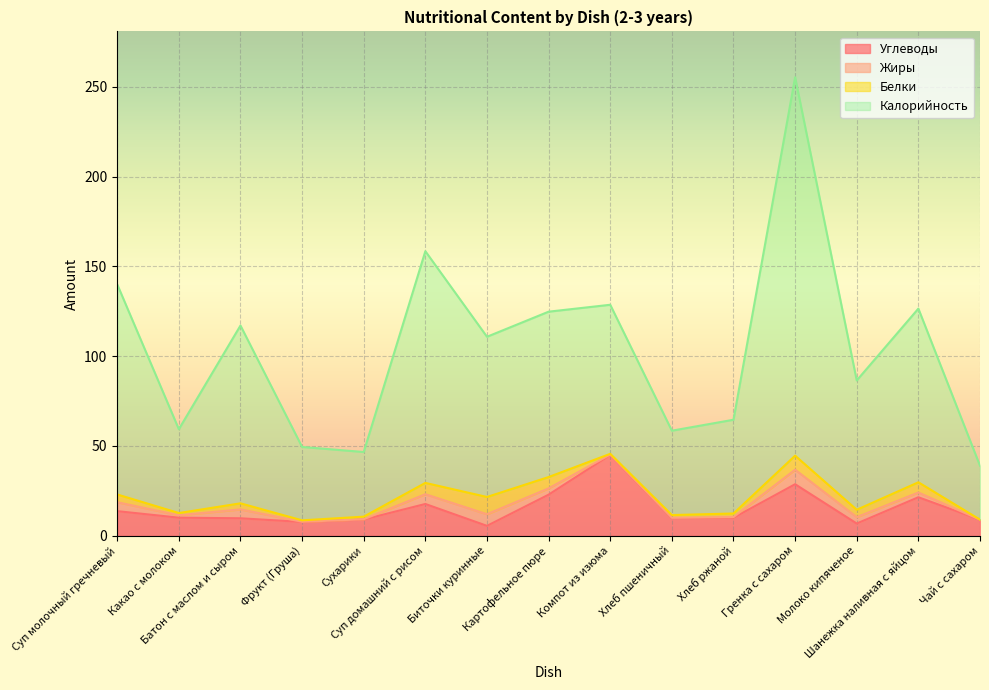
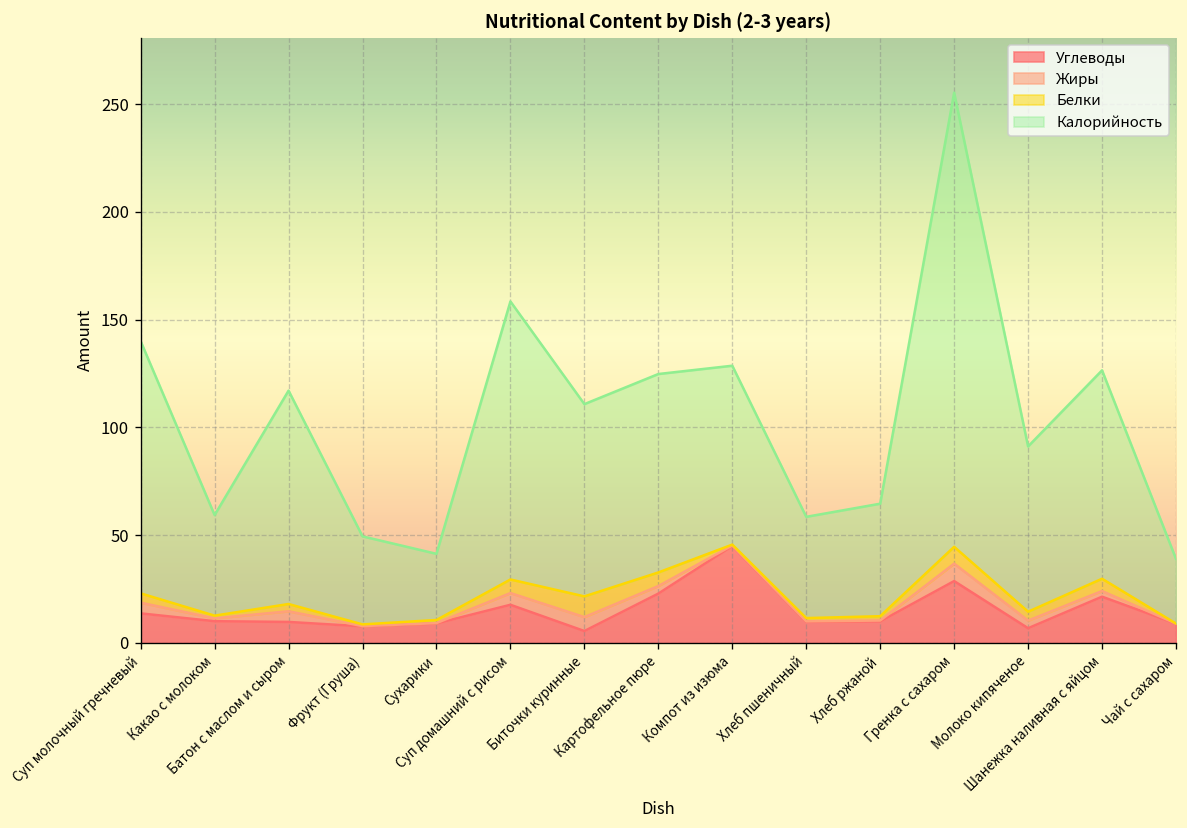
  {
    "Белки": {
      "Суп молочный гречневый": 4,
      "Батон с маслом и сыром": 3,
      "Суп домашний с рисом": 6,
      "Биточки куринные": 10,
      "Картофельное пюре": 6,
      "Хлеб пшеничный": 2,
      "Хлеб ржаной": 2,
      "Гренка с сахаром": 8,
      "Молоко кипяченое": 4,
      "Шанежка наливная с яйцом": 6
    },
    "Калорийность": {
      "Суп молочный гречневый": 117,
      "Какао с молоком": 47,
      "Батон с маслом и сыром": 99,
      "Фрукт (Груша)": 41,
-     "Сухарики": 36,
+     "Сухарики": 31,
      "Суп домашний с рисом": 129,
      "Биточки куринные": 89,
      "Картофельное пюре": 92,
      "Компот из изюма": 83,
      "Хлеб пшеничный": 47,
      "Хлеб ржаной": 52,
      "Гренка с сахаром": 211,
-     "Молоко кипяченое": 72,
+     "Молоко кипяченое": 77,
      "Шанежка наливная с яйцом": 97,
      "Чай с сахаром": 30
    }
  }
